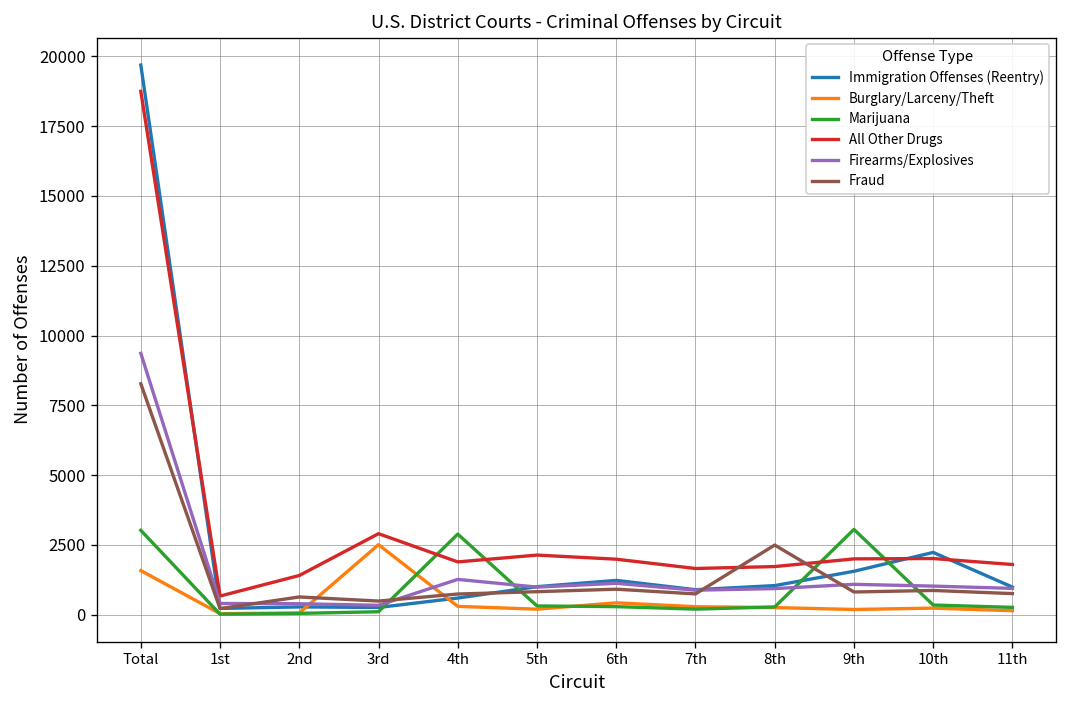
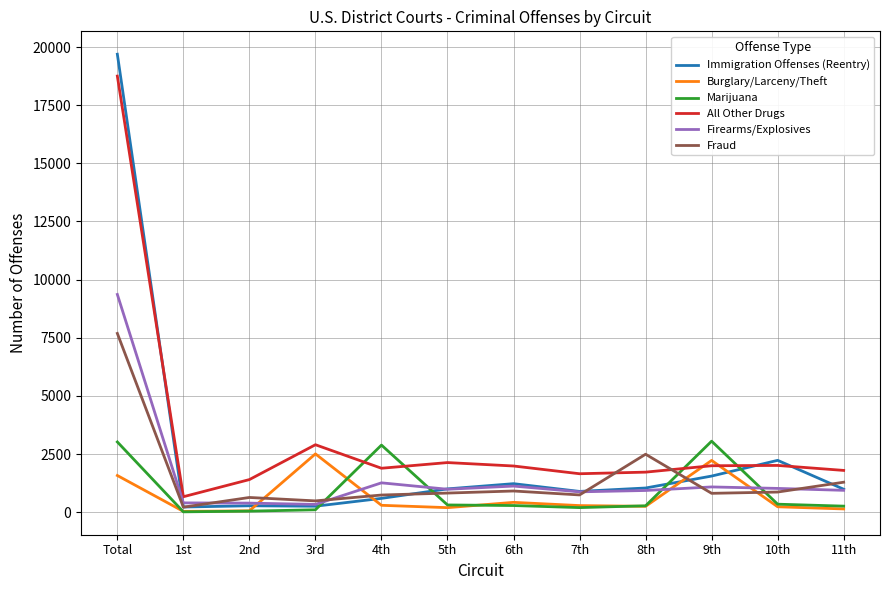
  {
    "Immigration Offenses (Reentry)": {
      "Total": 19700,
      "2nd": 300,
      "4th": 600,
      "9th": 1600,
      "10th": 2200
    },
    "Burglary/Larceny/Theft": {
      "Total": 1600,
      "3rd": 2500,
      "4th": 300,
      "5th": 200,
      "6th": 400,
-     "9th": 200,
+     "9th": 2200,
      "10th": 200,
      "11th": 100
    },
    "Marijuana": {
      "Total": 3000,
      "3rd": 100,
      "4th": 2900,
      "5th": 300,
      "6th": 300,
      "9th": 3100,
      "10th": 300,
      "11th": 300
    },
    "All Other Drugs": {
      "Total": 18800,
      "1st": 700,
      "2nd": 1400,
      "3rd": 2900,
      "4th": 1900,
      "5th": 2100,
      "6th": 2000,
      "7th": 1700,
      "8th": 1700,
      "9th": 2000,
      "10th": 2000,
      "11th": 1800
    },
    "Firearms/Explosives": {
      "Total": 9400,
      "1st": 400,
      "2nd": 400,
      "4th": 1300,
      "9th": 1100,
      "10th": 1000
    },
    "Fraud": {
-     "Total": 8300,
+     "Total": 7700,
      "2nd": 600,
      "3rd": 500,
      "4th": 700,
      "5th": 800,
      "6th": 900,
      "7th": 700,
      "8th": 2500,
      "9th": 800,
      "10th": 900,
-     "11th": 800
+     "11th": 1300
    }
  }
